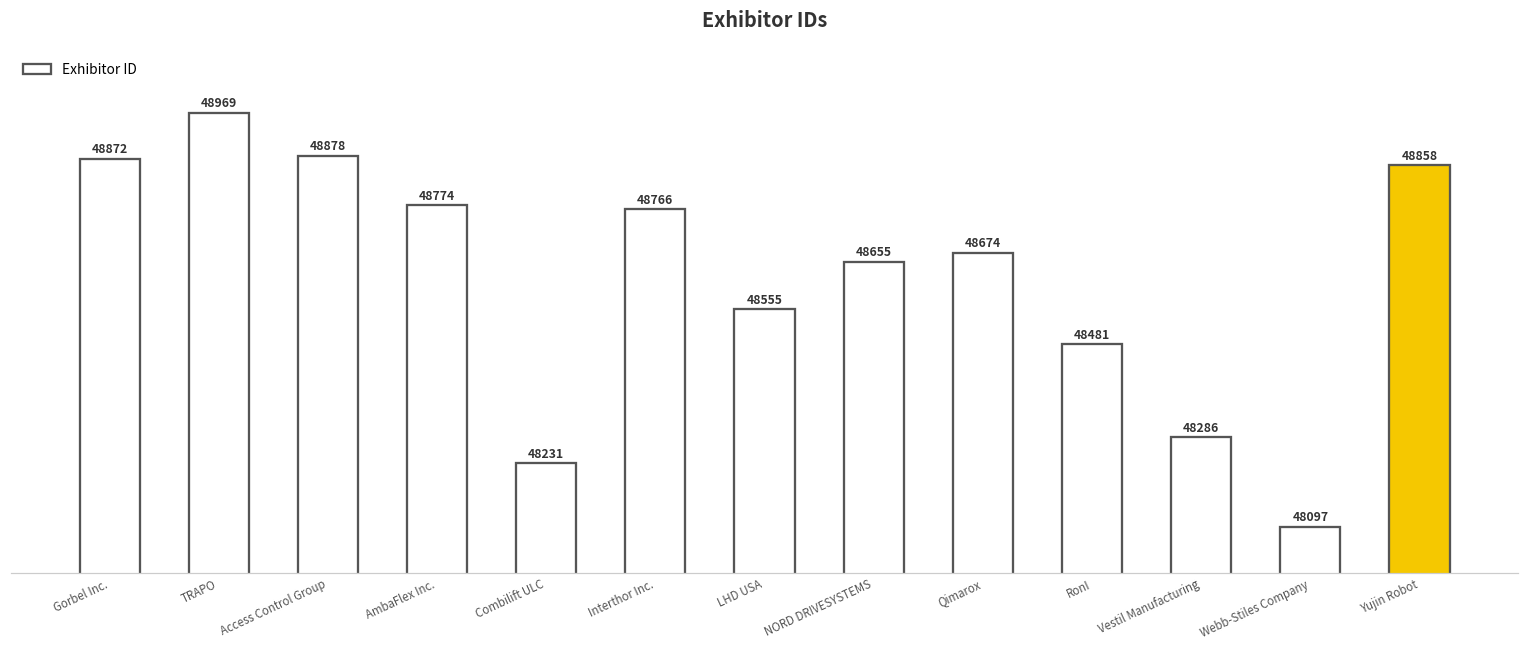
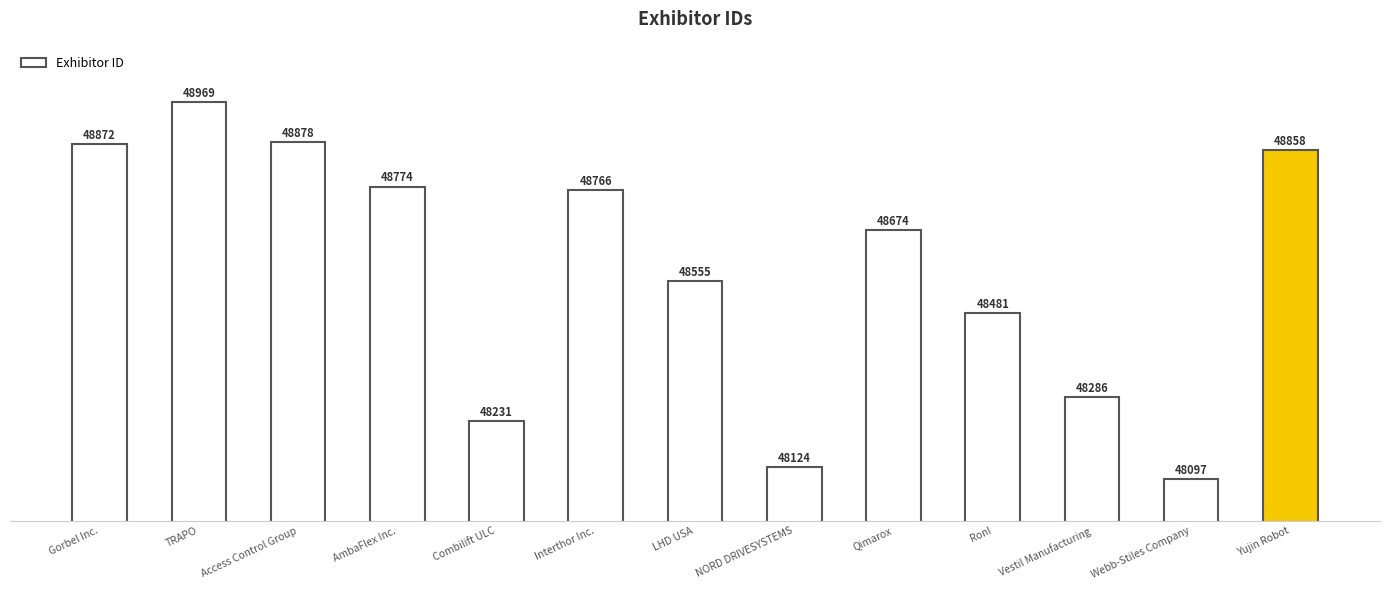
  {
    "Gorbel Inc.": 48872,
    "TRAPO": 48969,
    "Access Control Group": 48878,
    "AmbaFlex Inc.": 48774,
    "Combilift ULC": 48231,
    "Interthor Inc.": 48766,
    "LHD USA": 48555,
-   "NORD DRIVESYSTEMS": 48655,
+   "NORD DRIVESYSTEMS": 48124,
    "Qimarox": 48674,
    "RonI": 48481,
    "Vestil Manufacturing": 48286,
    "Webb-Stiles Company": 48097,
    "Yujin Robot": 48858
  }
